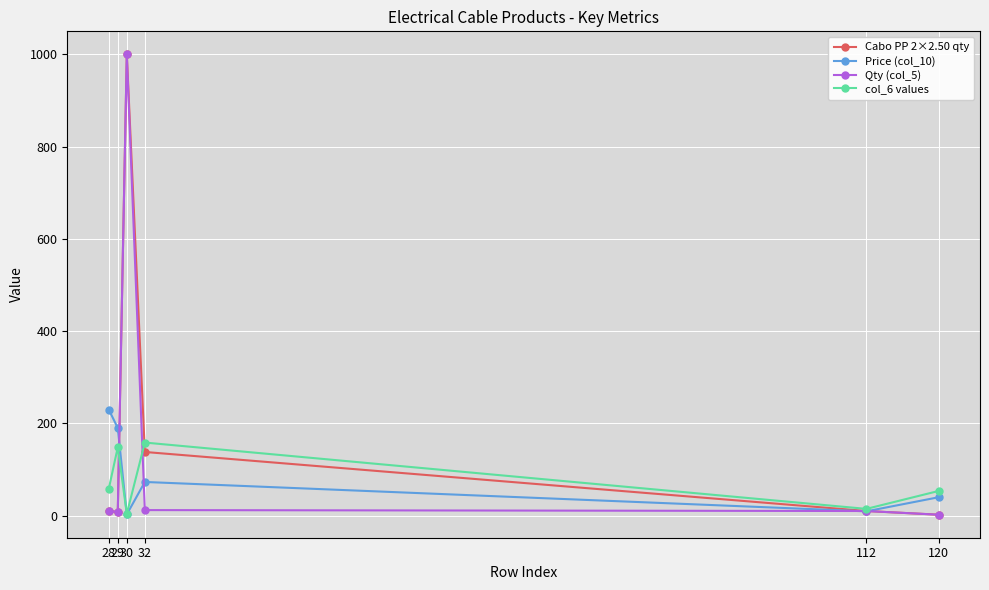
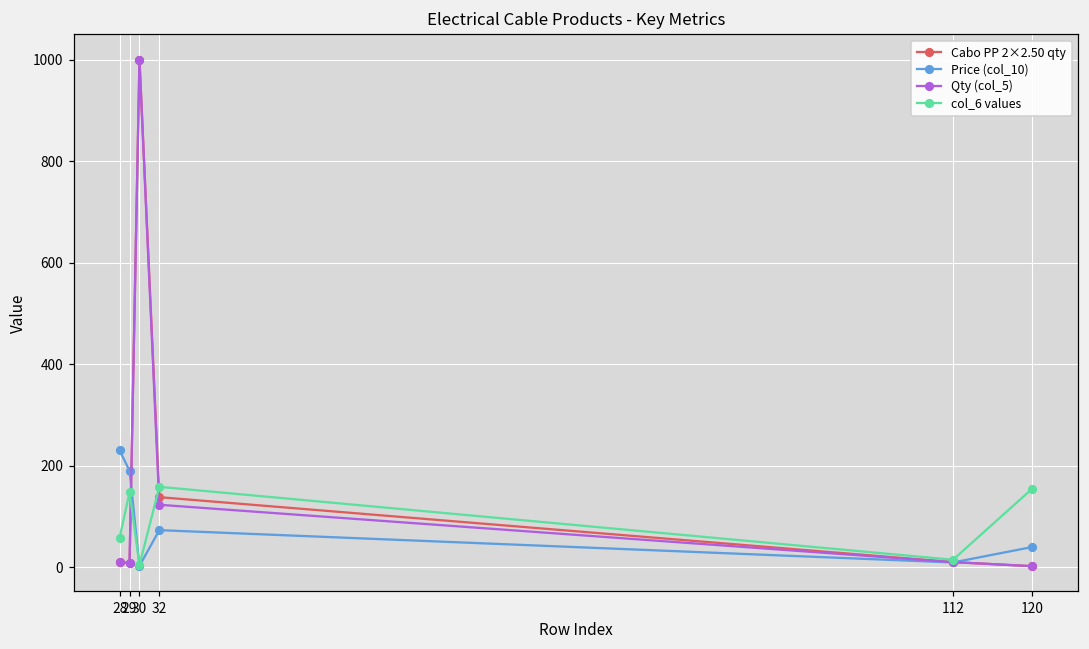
  {
    "Cabo PP 2×2.50 qty": {
      "32": 140
    },
    "Price (col_10)": {
      "32": 70,
      "120": 40
    },
    "Qty (col_5)": {
-     "32": 10
+     "32": 120
    },
    "col_6 values": {
      "32": 160,
-     "120": 50
+     "120": 160
    }
  }
